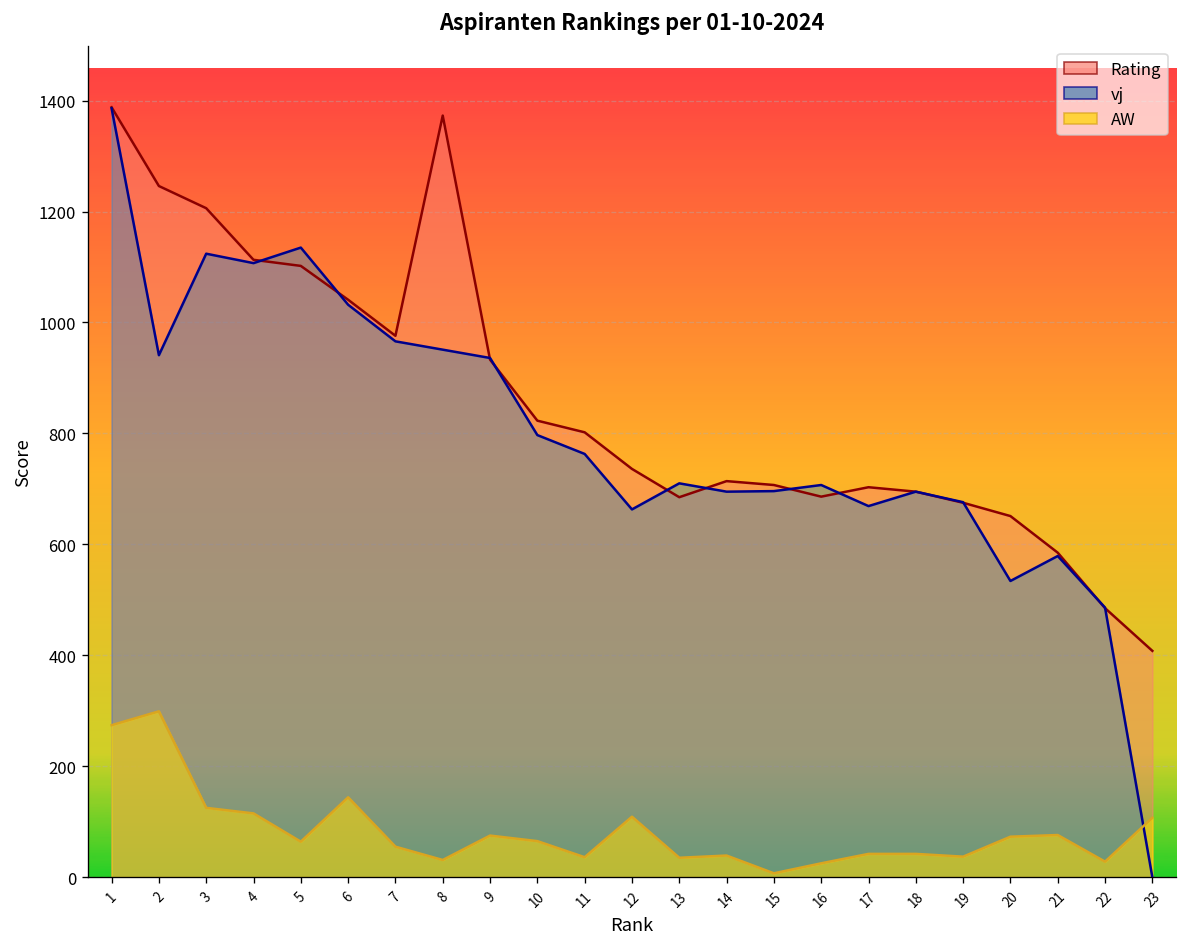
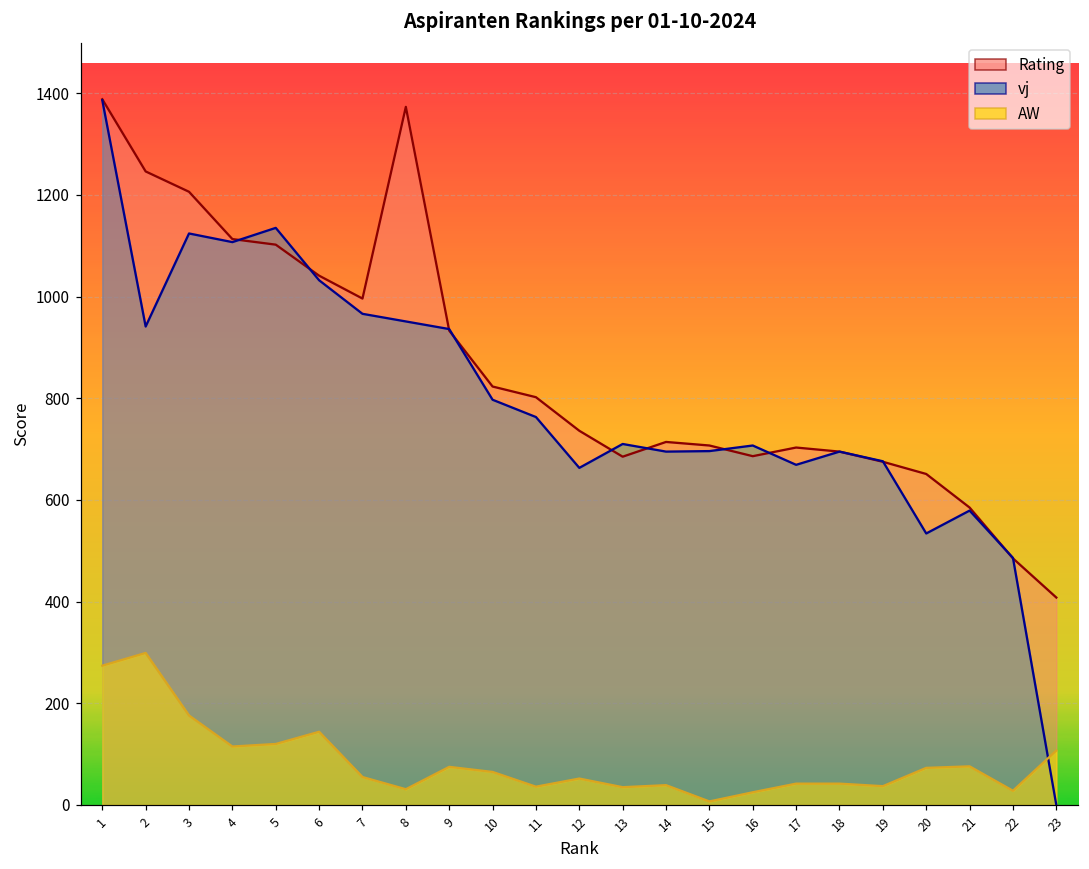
  {
    "Rating": {
      "2": 1250,
      "3": 1210,
      "4": 1110,
      "5": 1100,
      "6": 1040,
-     "7": 980,
+     "7": 1000,
      "8": 1370,
      "10": 820,
      "11": 800,
      "12": 740,
      "13": 690,
      "14": 710,
      "15": 710,
      "16": 690,
      "17": 700,
      "20": 650,
      "21": 590,
      "23": 410
    },
    "vj": {
      "2": 940,
      "3": 1120,
      "4": 1110,
      "5": 1140,
      "6": 1030,
      "7": 970,
      "8": 950,
      "10": 800,
      "11": 760,
      "12": 660,
      "13": 710,
      "14": 700,
      "15": 700,
      "16": 710,
      "17": 670,
      "20": 530,
      "21": 580,
      "23": 0
    },
    "AW": {
      "1": 270,
      "2": 300,
-     "3": 130,
+     "3": 180,
      "4": 120,
-     "5": 60,
+     "5": 120,
      "6": 140,
      "7": 60,
      "8": 30,
      "9": 80,
      "10": 70,
      "11": 40,
-     "12": 110,
+     "12": 50,
      "13": 40,
      "14": 40,
      "15": 10,
      "16": 30,
      "17": 40,
      "18": 40,
      "19": 40,
      "20": 70,
      "21": 80,
      "22": 30,
      "23": 110
    }
  }
